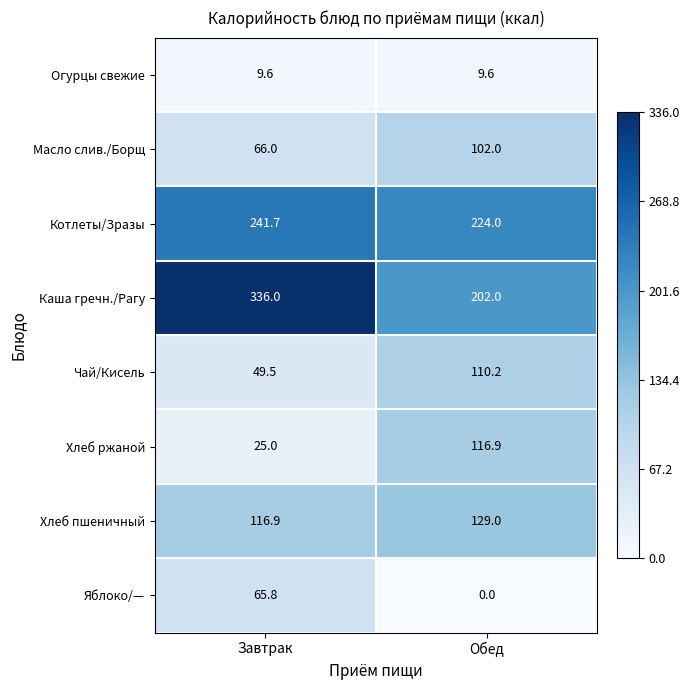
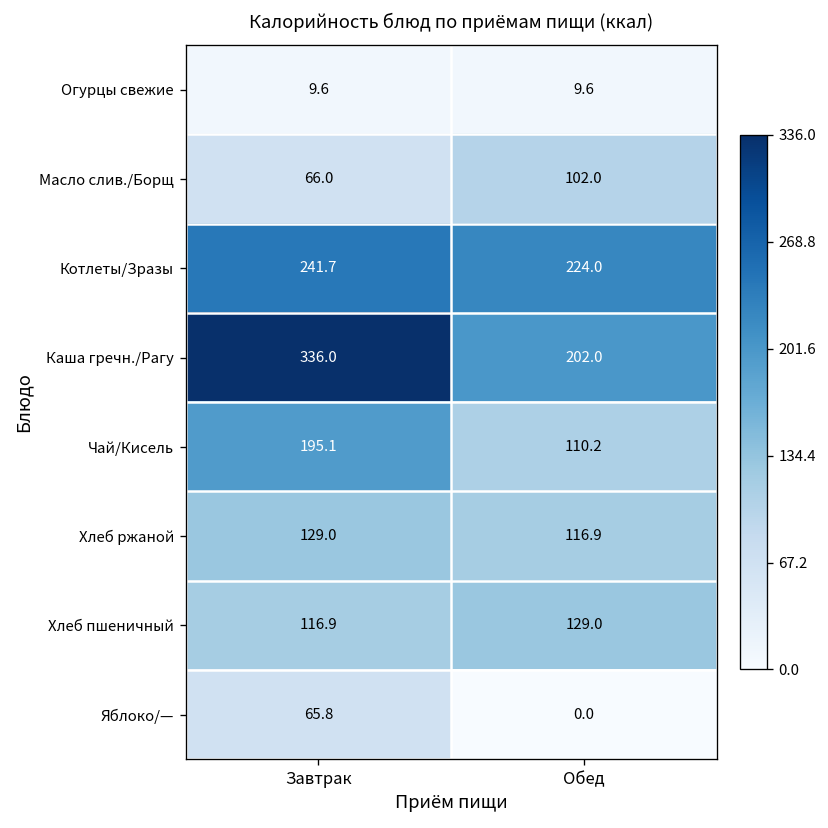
  {
    "Огурцы свежие": {
      "Завтрак": 9.6,
      "Обед": 9.6
    },
    "Масло слив./Борщ": {
      "Завтрак": 66.0,
      "Обед": 102.0
    },
    "Котлеты/Зразы": {
      "Завтрак": 241.7,
      "Обед": 224.0
    },
    "Каша гречн./Рагу": {
      "Завтрак": 336.0,
      "Обед": 202.0
    },
    "Чай/Кисель": {
-     "Завтрак": 49.5,
+     "Завтрак": 195.1,
      "Обед": 110.2
    },
    "Хлеб ржаной": {
-     "Завтрак": 25.0,
+     "Завтрак": 129.0,
      "Обед": 116.9
    },
    "Хлеб пшеничный": {
      "Завтрак": 116.9,
      "Обед": 129.0
    },
    "Яблоко/—": {
      "Завтрак": 65.8,
      "Обед": 0.0
    }
  }
